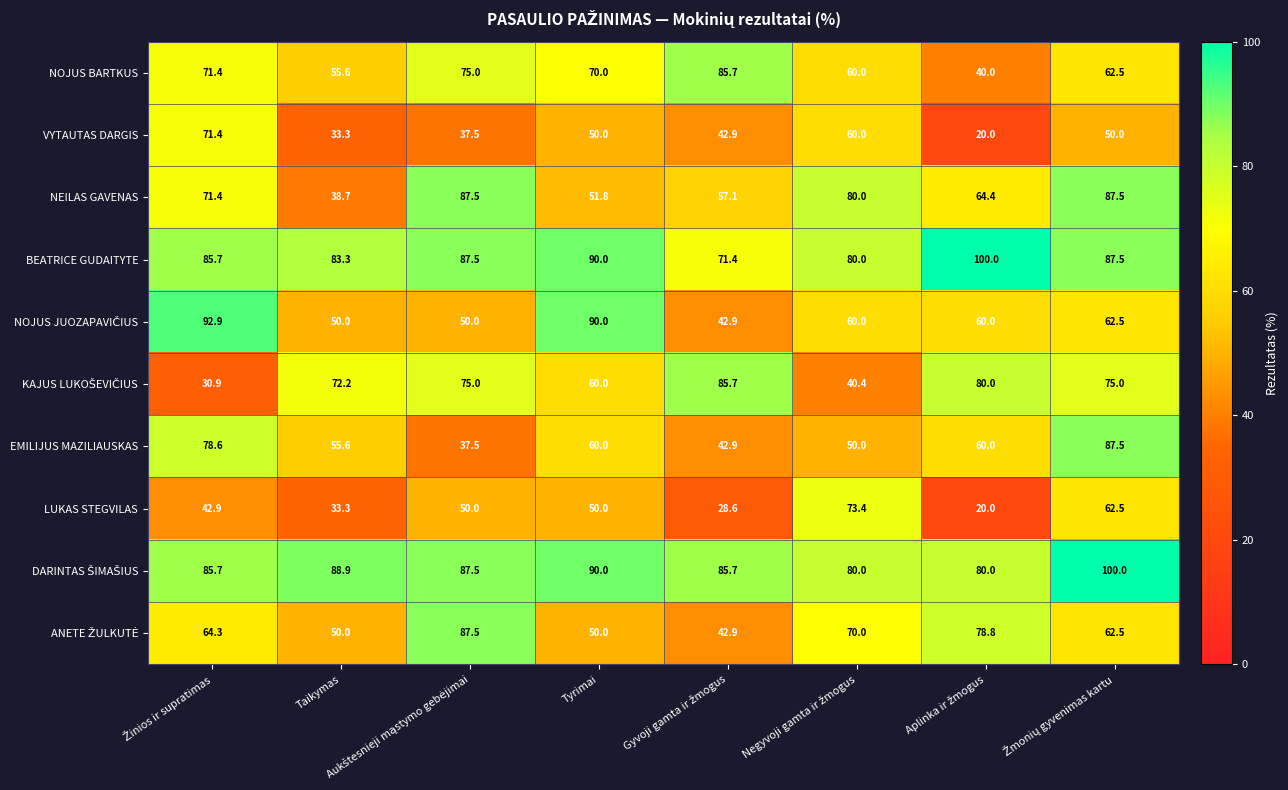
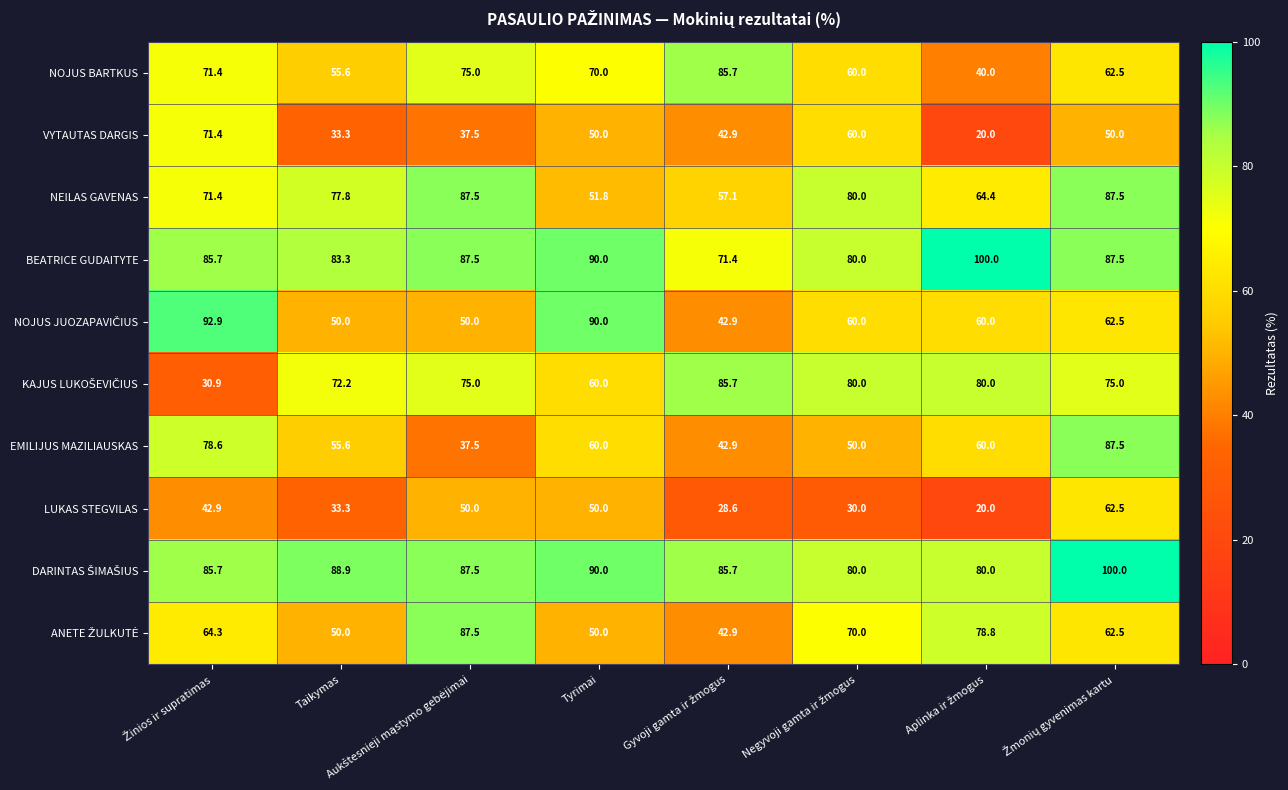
  {
    "NOJUS BARTKUS": {
      "Žinios ir supratimas": 71.4,
      "Taikymas": 55.6,
      "Aukštesnieji mąstymo gebėjimai": 75.0,
      "Tyrimai": 70.0,
      "Gyvoji gamta ir žmogus": 85.7,
      "Negyvoji gamta ir žmogus": 60.0,
      "Aplinka ir žmogus": 40.0,
      "Žmonių gyvenimas kartu": 62.5
    },
    "VYTAUTAS DARGIS": {
      "Žinios ir supratimas": 71.4,
      "Taikymas": 33.3,
      "Aukštesnieji mąstymo gebėjimai": 37.5,
      "Tyrimai": 50.0,
      "Gyvoji gamta ir žmogus": 42.9,
      "Negyvoji gamta ir žmogus": 60.0,
      "Aplinka ir žmogus": 20.0,
      "Žmonių gyvenimas kartu": 50.0
    },
    "NEILAS GAVENAS": {
      "Žinios ir supratimas": 71.4,
-     "Taikymas": 38.7,
+     "Taikymas": 77.8,
      "Aukštesnieji mąstymo gebėjimai": 87.5,
      "Tyrimai": 51.8,
      "Gyvoji gamta ir žmogus": 57.1,
      "Negyvoji gamta ir žmogus": 80.0,
      "Aplinka ir žmogus": 64.4,
      "Žmonių gyvenimas kartu": 87.5
    },
    "BEATRICE GUDAITYTE": {
      "Žinios ir supratimas": 85.7,
      "Taikymas": 83.3,
      "Aukštesnieji mąstymo gebėjimai": 87.5,
      "Tyrimai": 90.0,
      "Gyvoji gamta ir žmogus": 71.4,
      "Negyvoji gamta ir žmogus": 80.0,
      "Aplinka ir žmogus": 100.0,
      "Žmonių gyvenimas kartu": 87.5
    },
    "NOJUS JUOZAPAVIČIUS": {
      "Žinios ir supratimas": 92.9,
      "Taikymas": 50.0,
      "Aukštesnieji mąstymo gebėjimai": 50.0,
      "Tyrimai": 90.0,
      "Gyvoji gamta ir žmogus": 42.9,
      "Negyvoji gamta ir žmogus": 60.0,
      "Aplinka ir žmogus": 60.0,
      "Žmonių gyvenimas kartu": 62.5
    },
    "KAJUS LUKOŠEVIČIUS": {
      "Žinios ir supratimas": 30.9,
      "Taikymas": 72.2,
      "Aukštesnieji mąstymo gebėjimai": 75.0,
      "Tyrimai": 60.0,
      "Gyvoji gamta ir žmogus": 85.7,
-     "Negyvoji gamta ir žmogus": 40.4,
+     "Negyvoji gamta ir žmogus": 80.0,
      "Aplinka ir žmogus": 80.0,
      "Žmonių gyvenimas kartu": 75.0
    },
    "EMILIJUS MAZILIAUSKAS": {
      "Žinios ir supratimas": 78.6,
      "Taikymas": 55.6,
      "Aukštesnieji mąstymo gebėjimai": 37.5,
      "Tyrimai": 60.0,
      "Gyvoji gamta ir žmogus": 42.9,
      "Negyvoji gamta ir žmogus": 50.0,
      "Aplinka ir žmogus": 60.0,
      "Žmonių gyvenimas kartu": 87.5
    },
    "LUKAS STEGVILAS": {
      "Žinios ir supratimas": 42.9,
      "Taikymas": 33.3,
      "Aukštesnieji mąstymo gebėjimai": 50.0,
      "Tyrimai": 50.0,
      "Gyvoji gamta ir žmogus": 28.6,
-     "Negyvoji gamta ir žmogus": 73.4,
+     "Negyvoji gamta ir žmogus": 30.0,
      "Aplinka ir žmogus": 20.0,
      "Žmonių gyvenimas kartu": 62.5
    },
    "DARINTAS ŠIMAŠIUS": {
      "Žinios ir supratimas": 85.7,
      "Taikymas": 88.9,
      "Aukštesnieji mąstymo gebėjimai": 87.5,
      "Tyrimai": 90.0,
      "Gyvoji gamta ir žmogus": 85.7,
      "Negyvoji gamta ir žmogus": 80.0,
      "Aplinka ir žmogus": 80.0,
      "Žmonių gyvenimas kartu": 100.0
    },
    "ANETE ŽULKUTĖ": {
      "Žinios ir supratimas": 64.3,
      "Taikymas": 50.0,
      "Aukštesnieji mąstymo gebėjimai": 87.5,
      "Tyrimai": 50.0,
      "Gyvoji gamta ir žmogus": 42.9,
      "Negyvoji gamta ir žmogus": 70.0,
      "Aplinka ir žmogus": 78.8,
      "Žmonių gyvenimas kartu": 62.5
    }
  }
